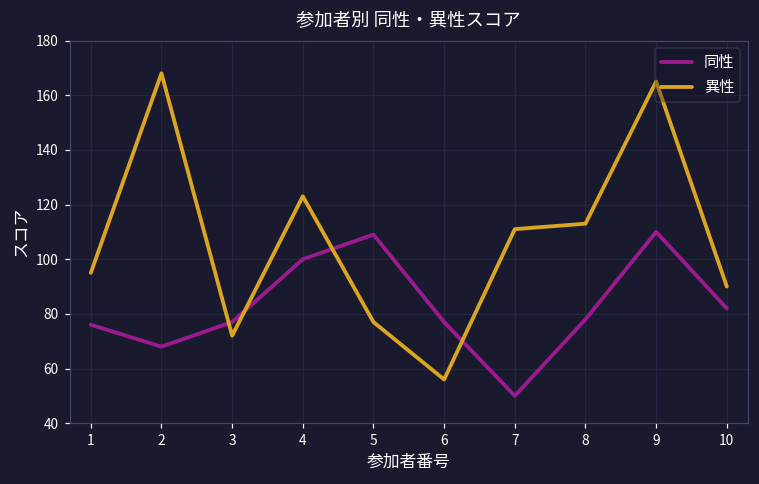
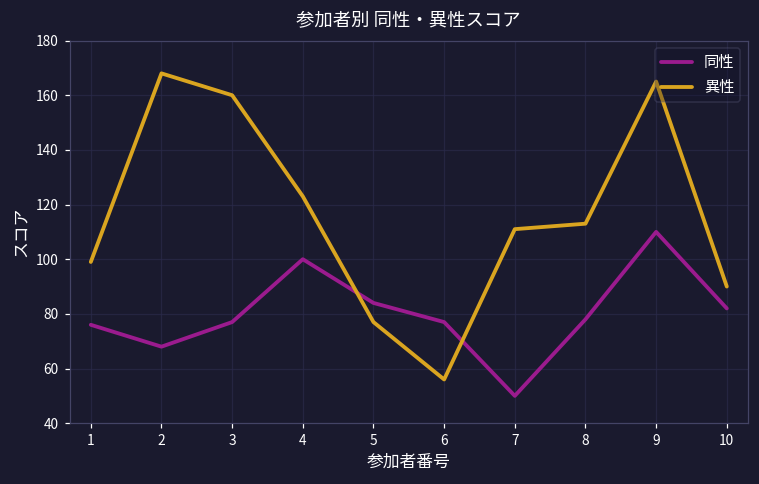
  {
    "同性": {
      "1": 76,
      "2": 68,
      "3": 77,
      "4": 100,
-     "5": 109,
+     "5": 84,
      "6": 77,
      "7": 50,
      "8": 78,
      "9": 110,
      "10": 82
    },
    "異性": {
-     "1": 95,
+     "1": 99,
      "2": 168,
-     "3": 72,
+     "3": 160,
      "4": 123,
      "5": 77,
      "6": 56,
      "7": 111,
      "8": 113,
      "10": 90
    }
  }
